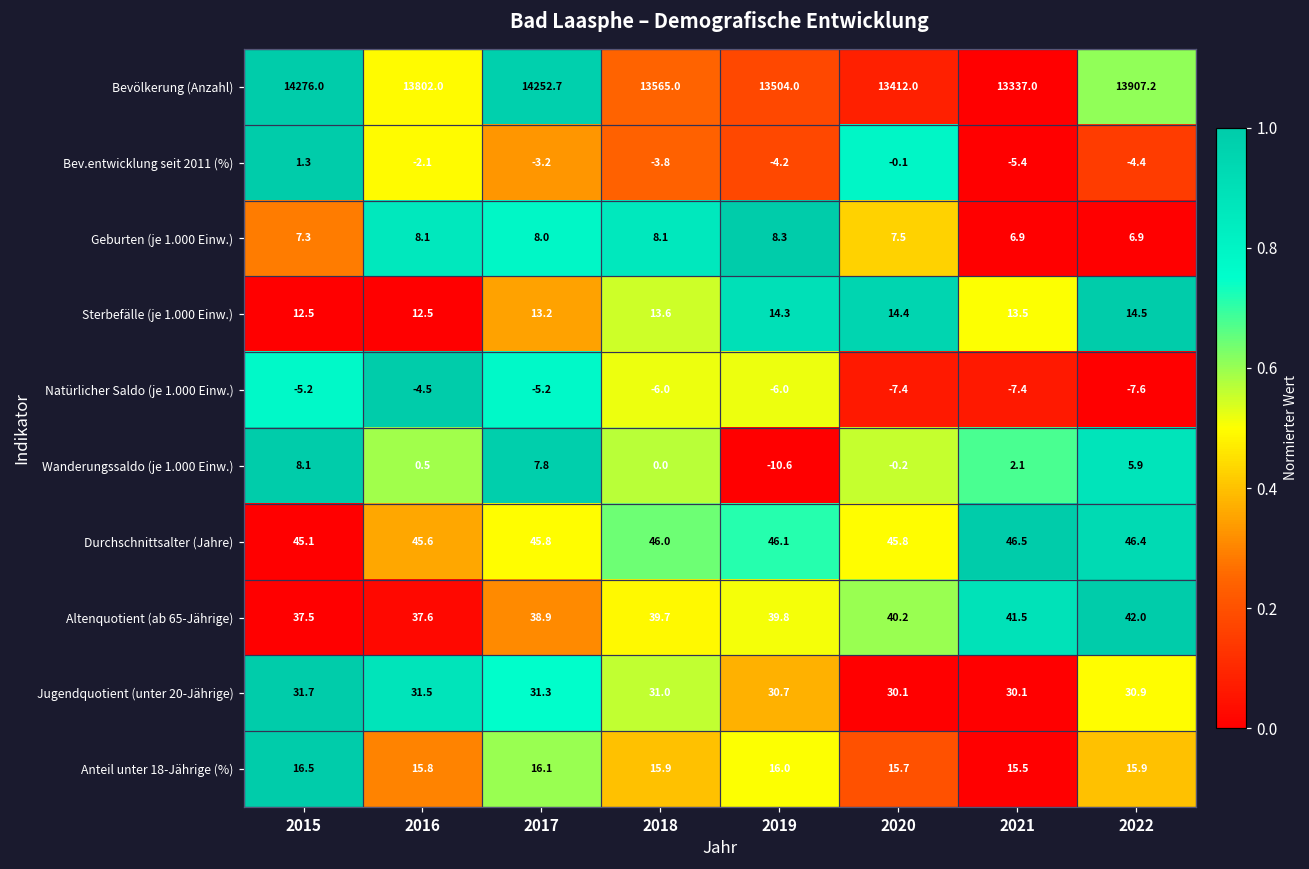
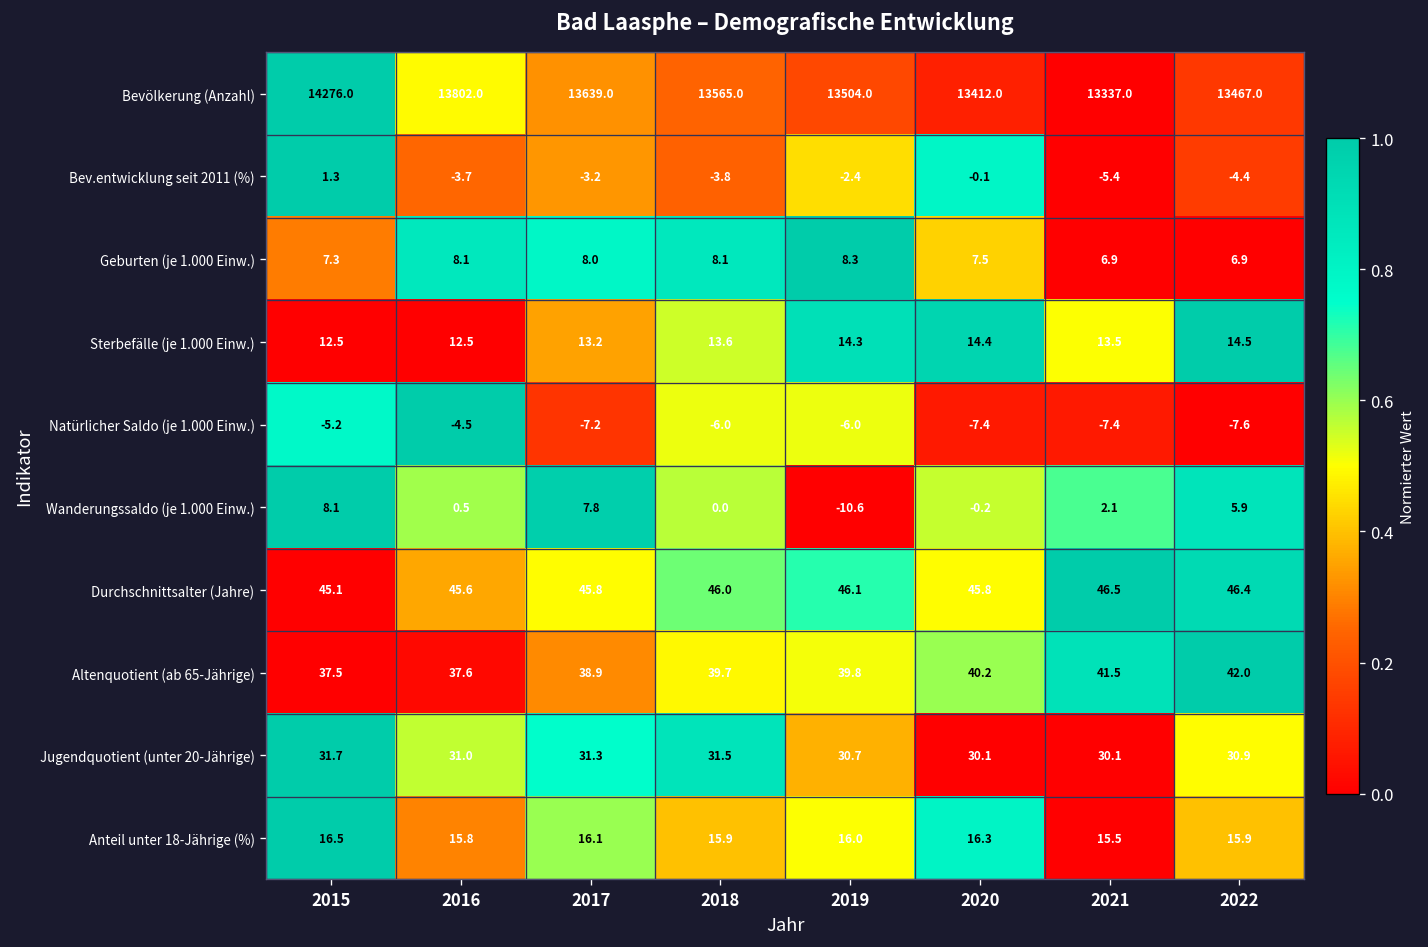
  {
    "Bevölkerung (Anzahl)": {
      "2015": 14276.0,
      "2016": 13802.0,
-     "2017": 14252.7,
+     "2017": 13639.0,
      "2018": 13565.0,
      "2019": 13504.0,
      "2020": 13412.0,
      "2021": 13337.0,
-     "2022": 13907.2
+     "2022": 13467.0
    },
    "Bev.entwicklung seit 2011 (%)": {
      "2015": 1.3,
-     "2016": -2.1,
+     "2016": -3.7,
      "2017": -3.2,
      "2018": -3.8,
-     "2019": -4.2,
+     "2019": -2.4,
      "2020": -0.1,
      "2021": -5.4,
      "2022": -4.4
    },
    "Geburten (je 1.000 Einw.)": {
      "2015": 7.3,
      "2016": 8.1,
      "2017": 8.0,
      "2018": 8.1,
      "2019": 8.3,
      "2020": 7.5,
      "2021": 6.9,
      "2022": 6.9
    },
    "Sterbefälle (je 1.000 Einw.)": {
      "2015": 12.5,
      "2016": 12.5,
      "2017": 13.2,
      "2018": 13.6,
      "2019": 14.3,
      "2020": 14.4,
      "2021": 13.5,
      "2022": 14.5
    },
    "Natürlicher Saldo (je 1.000 Einw.)": {
      "2015": -5.2,
      "2016": -4.5,
-     "2017": -5.2,
+     "2017": -7.2,
      "2018": -6.0,
      "2019": -6.0,
      "2020": -7.4,
      "2021": -7.4,
      "2022": -7.6
    },
    "Wanderungssaldo (je 1.000 Einw.)": {
      "2015": 8.1,
      "2016": 0.5,
      "2017": 7.8,
      "2018": 0.0,
      "2019": -10.6,
      "2020": -0.2,
      "2021": 2.1,
      "2022": 5.9
    },
    "Durchschnittsalter (Jahre)": {
      "2015": 45.1,
      "2016": 45.6,
      "2017": 45.8,
      "2018": 46.0,
      "2019": 46.1,
      "2020": 45.8,
      "2021": 46.5,
      "2022": 46.4
    },
    "Altenquotient (ab 65-Jährige)": {
      "2015": 37.5,
      "2016": 37.6,
      "2017": 38.9,
      "2018": 39.7,
      "2019": 39.8,
      "2020": 40.2,
      "2021": 41.5,
      "2022": 42.0
    },
    "Jugendquotient (unter 20-Jährige)": {
      "2015": 31.7,
-     "2016": 31.5,
+     "2016": 31.0,
      "2017": 31.3,
-     "2018": 31.0,
+     "2018": 31.5,
      "2019": 30.7,
      "2020": 30.1,
      "2021": 30.1,
      "2022": 30.9
    },
    "Anteil unter 18-Jährige (%)": {
      "2015": 16.5,
      "2016": 15.8,
      "2017": 16.1,
      "2018": 15.9,
      "2019": 16.0,
-     "2020": 15.7,
+     "2020": 16.3,
      "2021": 15.5,
      "2022": 15.9
    }
  }
